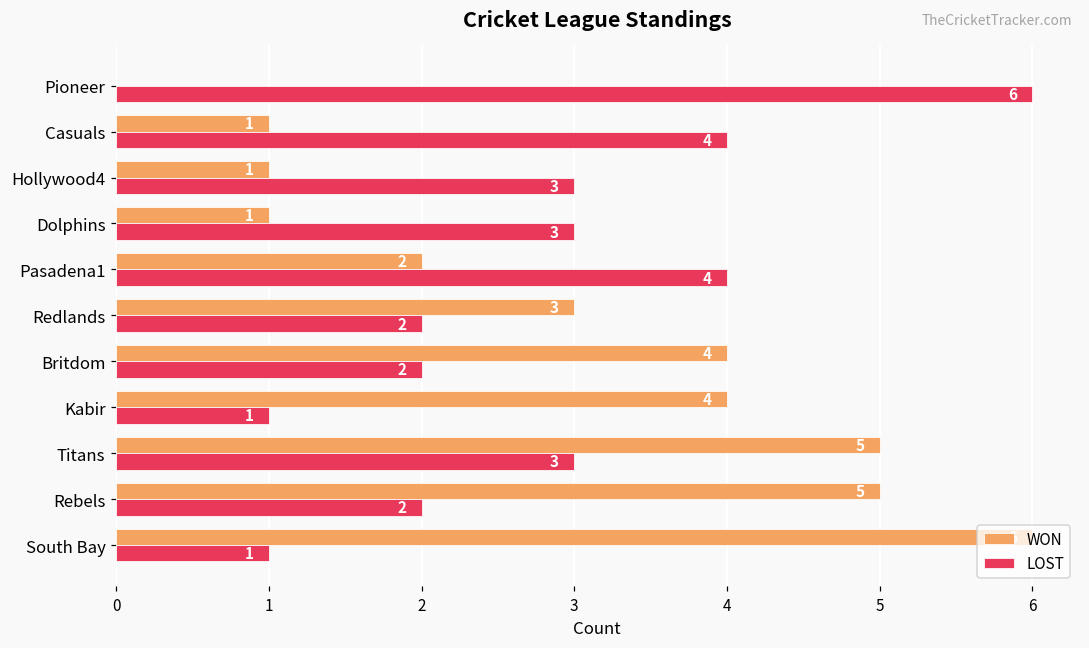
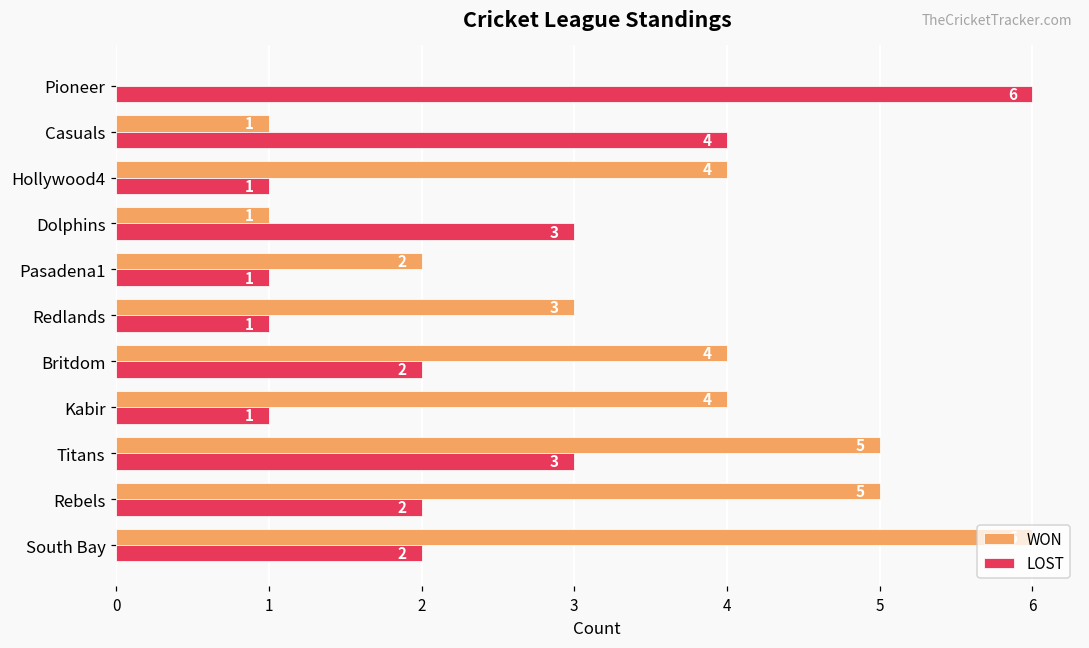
  {
    "WON": {
      "Casuals": 1,
-     "Hollywood4": 1,
+     "Hollywood4": 4,
      "Dolphins": 1,
      "Pasadena1": 2,
      "Redlands": 3,
      "Britdom": 4,
      "Kabir": 4,
      "Titans": 5,
      "Rebels": 5
    },
    "LOST": {
      "Pioneer": 6,
      "Casuals": 4,
-     "Hollywood4": 3,
+     "Hollywood4": 1,
      "Dolphins": 3,
-     "Pasadena1": 4,
-     "Redlands": 2,
+     "Pasadena1": 1,
+     "Redlands": 1,
      "Britdom": 2,
      "Kabir": 1,
      "Titans": 3,
      "Rebels": 2,
-     "South Bay": 1
+     "South Bay": 2
    }
  }
